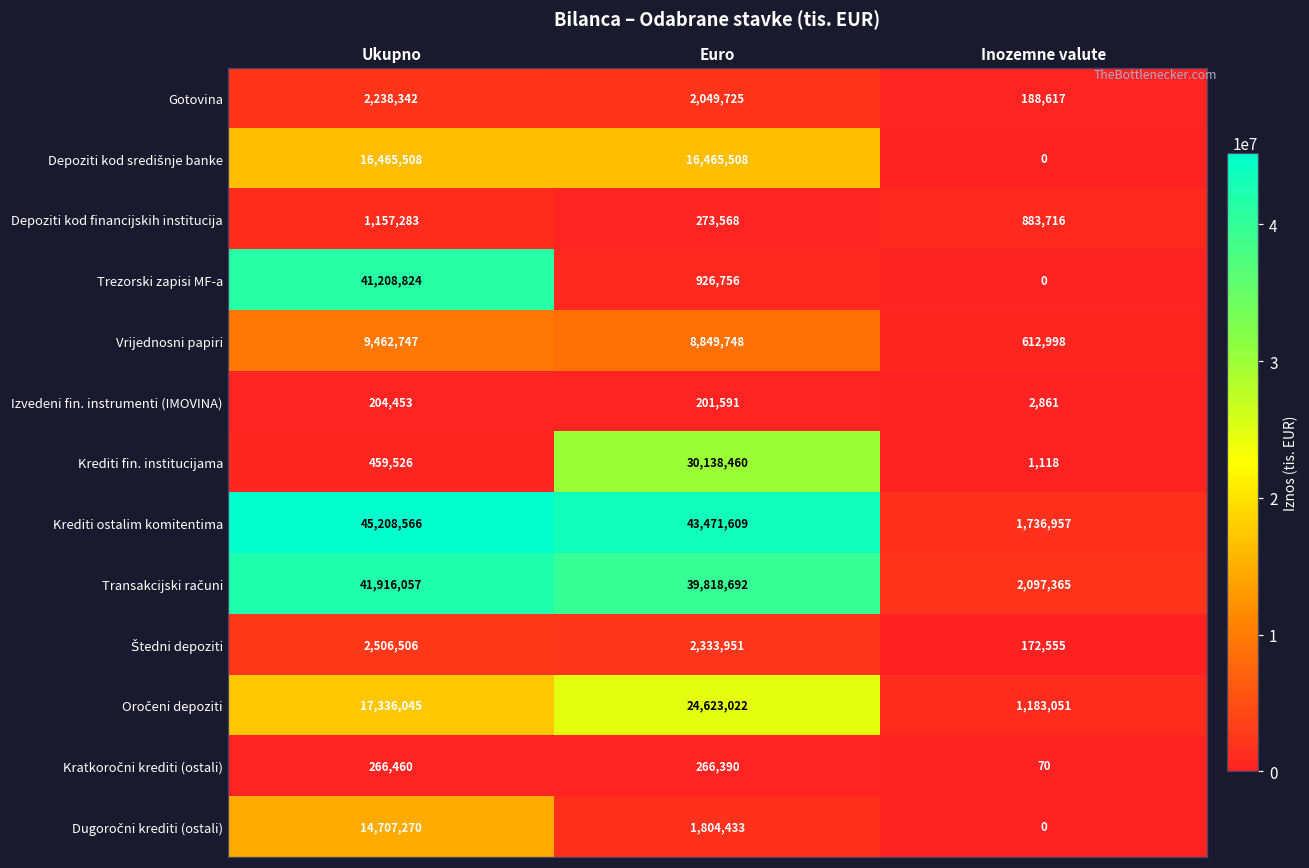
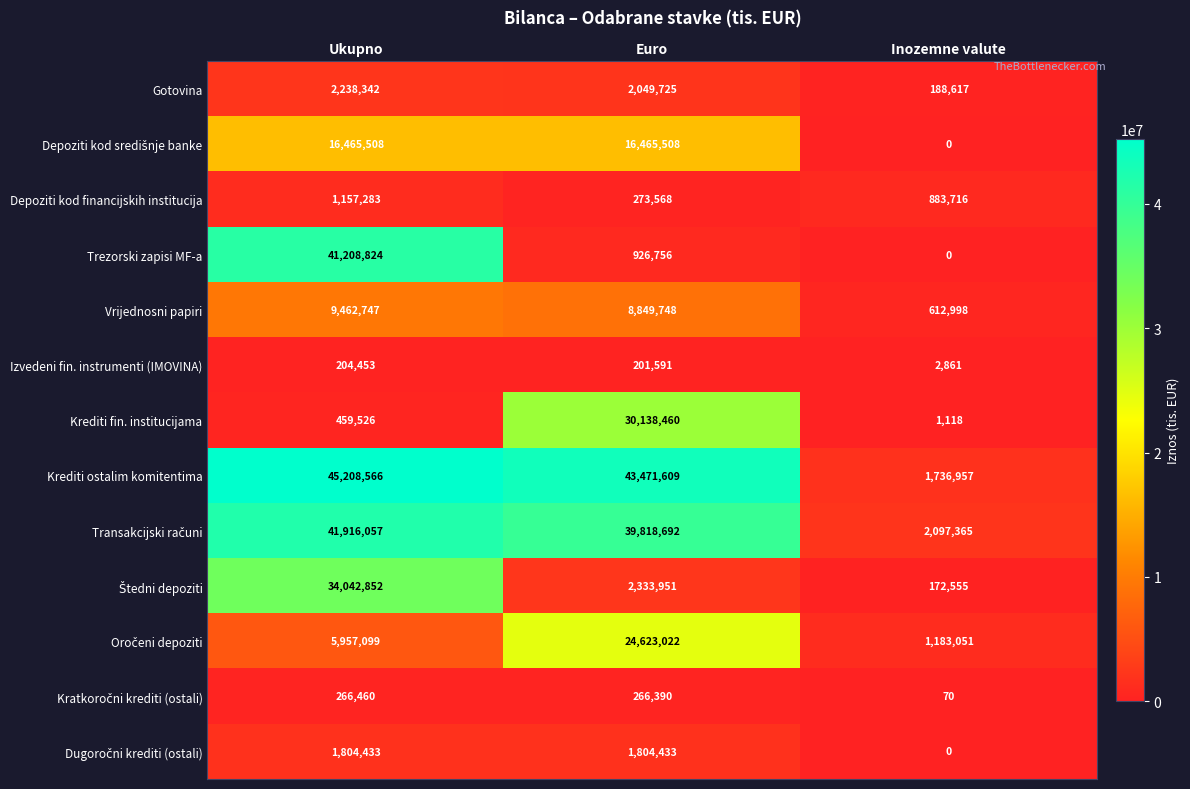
  {
    "Gotovina": {
      "Ukupno": "2,238,342",
      "Euro": "2,049,725"
    },
    "Depoziti kod središnje banke": {
      "Ukupno": "16,465,508",
      "Euro": "16,465,508",
      "Inozemne valute": "0"
    },
    "Depoziti kod financijskih institucija": {
      "Ukupno": "1,157,283",
      "Euro": "273,568",
      "Inozemne valute": "883,716"
    },
    "Trezorski zapisi MF-a": {
      "Ukupno": "41,208,824",
      "Euro": "926,756",
      "Inozemne valute": "0"
    },
    "Vrijednosni papiri": {
      "Ukupno": "9,462,747",
      "Euro": "8,849,748",
      "Inozemne valute": "612,998"
    },
    "Izvedeni fin. instrumenti (IMOVINA)": {
      "Ukupno": "204,453",
      "Euro": "201,591",
      "Inozemne valute": "2,861"
    },
    "Krediti fin. institucijama": {
      "Ukupno": "459,526",
      "Euro": "30,138,460",
      "Inozemne valute": "1,118"
    },
    "Krediti ostalim komitentima": {
      "Ukupno": "45,208,566",
      "Euro": "43,471,609",
      "Inozemne valute": "1,736,957"
    },
    "Transakcijski računi": {
      "Ukupno": "41,916,057",
      "Euro": "39,818,692",
      "Inozemne valute": "2,097,365"
    },
    "Štedni depoziti": {
-     "Ukupno": "2,506,506",
+     "Ukupno": "34,042,852",
      "Euro": "2,333,951",
      "Inozemne valute": "172,555"
    },
    "Oročeni depoziti": {
-     "Ukupno": "17,336,045",
+     "Ukupno": "5,957,099",
      "Euro": "24,623,022",
      "Inozemne valute": "1,183,051"
    },
    "Kratkoročni krediti (ostali)": {
      "Ukupno": "266,460",
      "Euro": "266,390",
      "Inozemne valute": "70"
    },
    "Dugoročni krediti (ostali)": {
-     "Ukupno": "14,707,270",
+     "Ukupno": "1,804,433",
      "Euro": "1,804,433",
      "Inozemne valute": "0"
    }
  }
